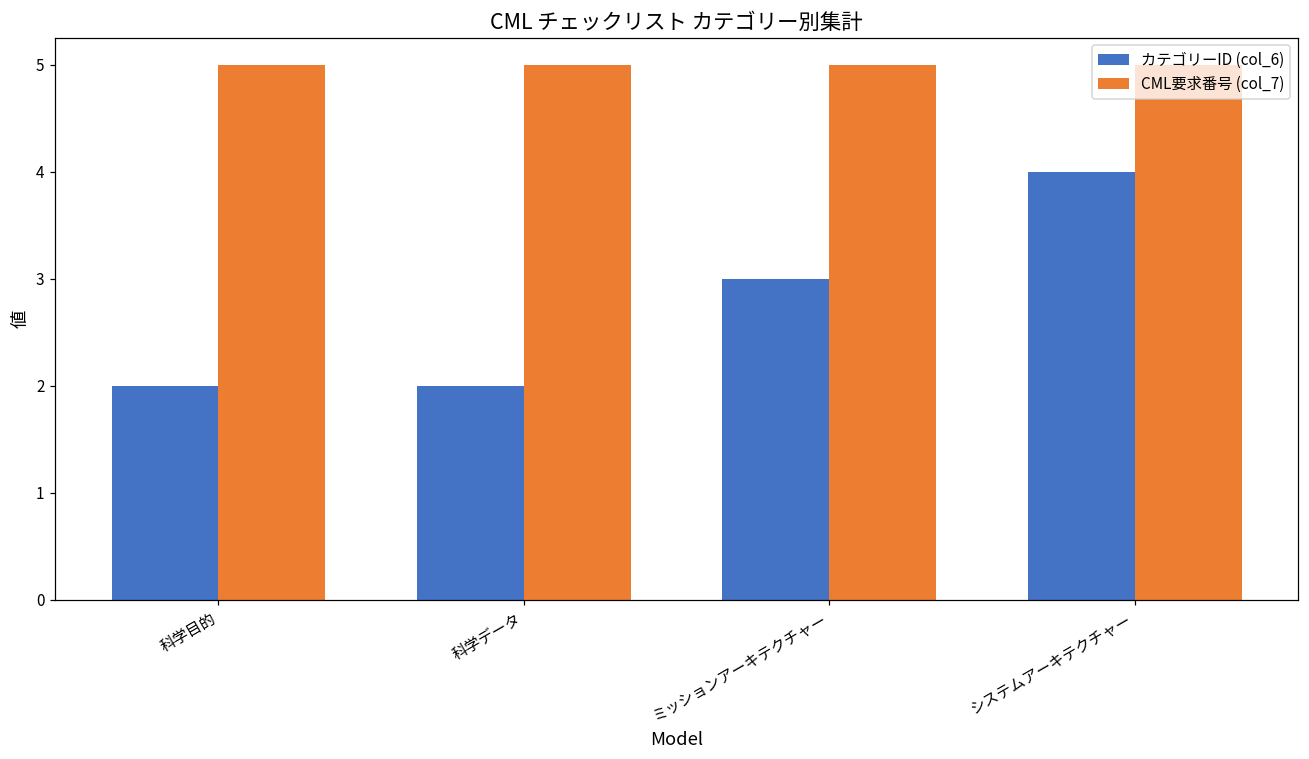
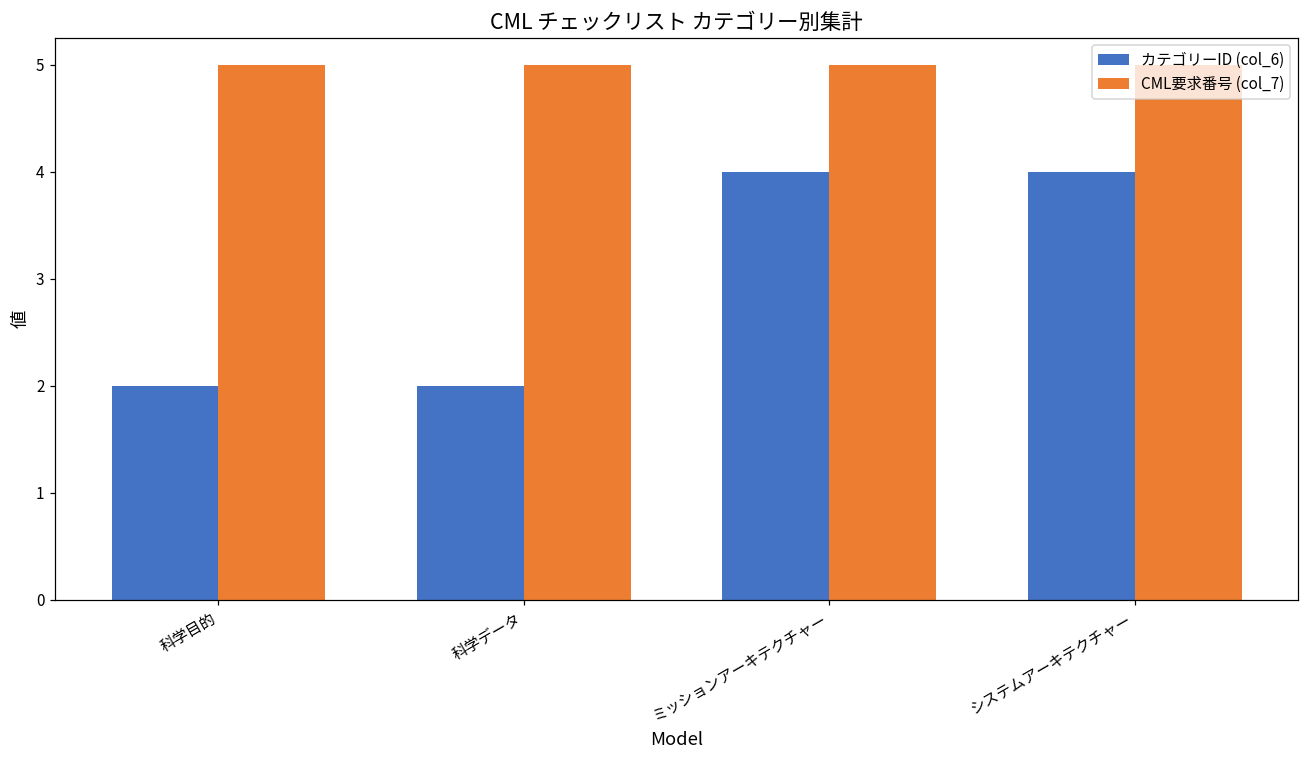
  {
    "カテゴリーID (col_6)": {
      "科学目的": 2,
      "科学データ": 2,
-     "ミッションアーキテクチャー": 3,
+     "ミッションアーキテクチャー": 4,
      "システムアーキテクチャー": 4
    },
    "CML要求番号 (col_7)": {
      "科学目的": 5,
      "科学データ": 5,
      "ミッションアーキテクチャー": 5
    }
  }
